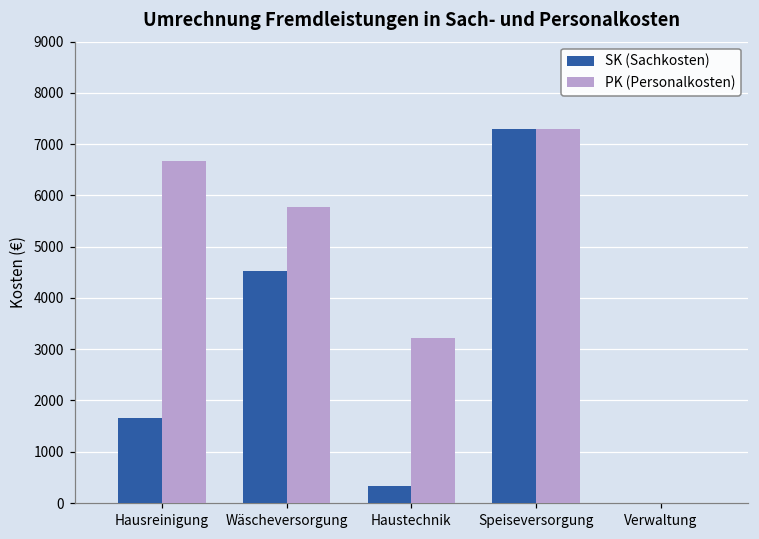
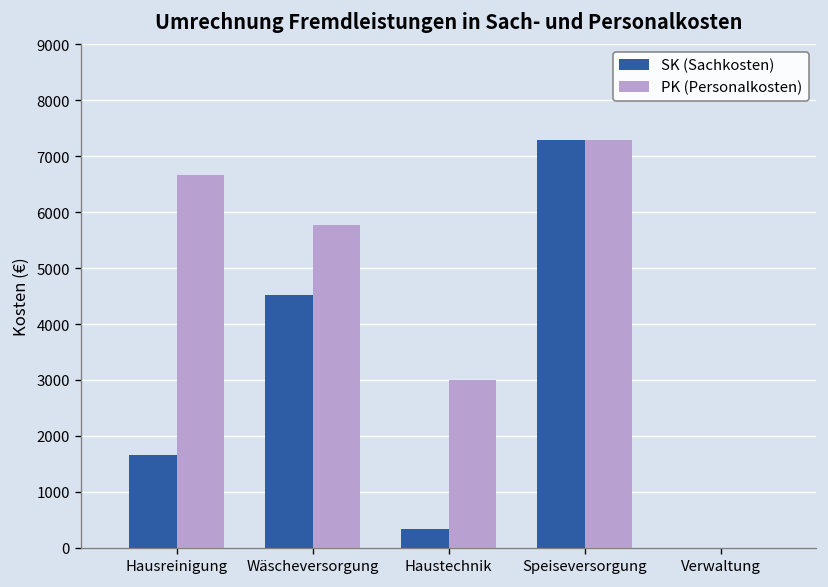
  {
    "SK (Sachkosten)": {
      "Hausreinigung": 1700,
      "Wäscheversorgung": 4500,
      "Haustechnik": 300,
      "Speiseversorgung": 7300,
      "Verwaltung": 0
    },
    "PK (Personalkosten)": {
      "Hausreinigung": 6700,
      "Wäscheversorgung": 5800,
-     "Haustechnik": 3200,
+     "Haustechnik": 3000,
      "Speiseversorgung": 7300,
      "Verwaltung": 0
    }
  }
